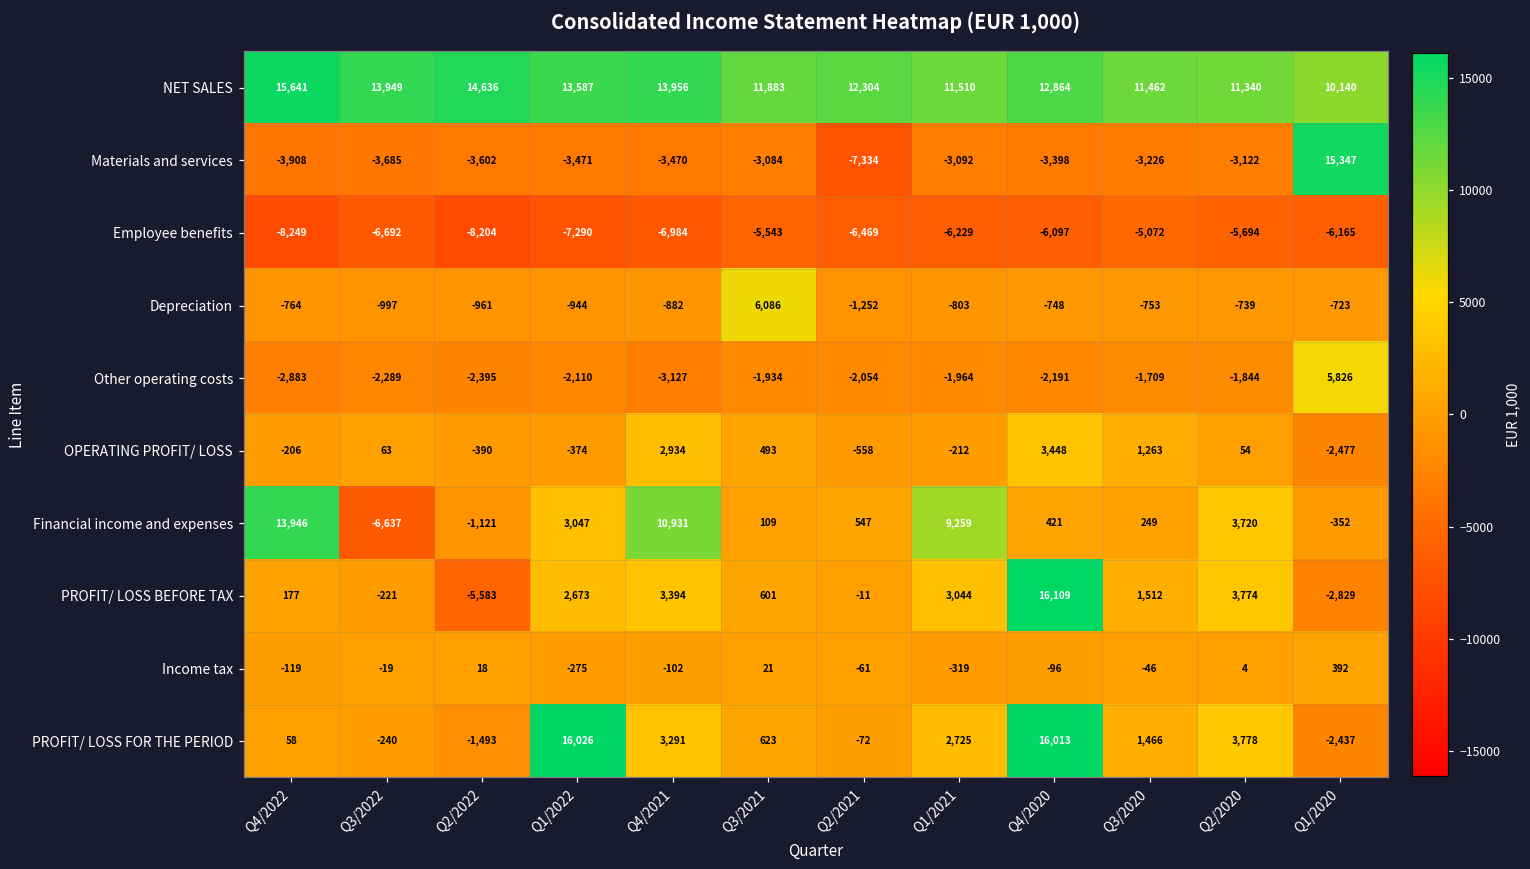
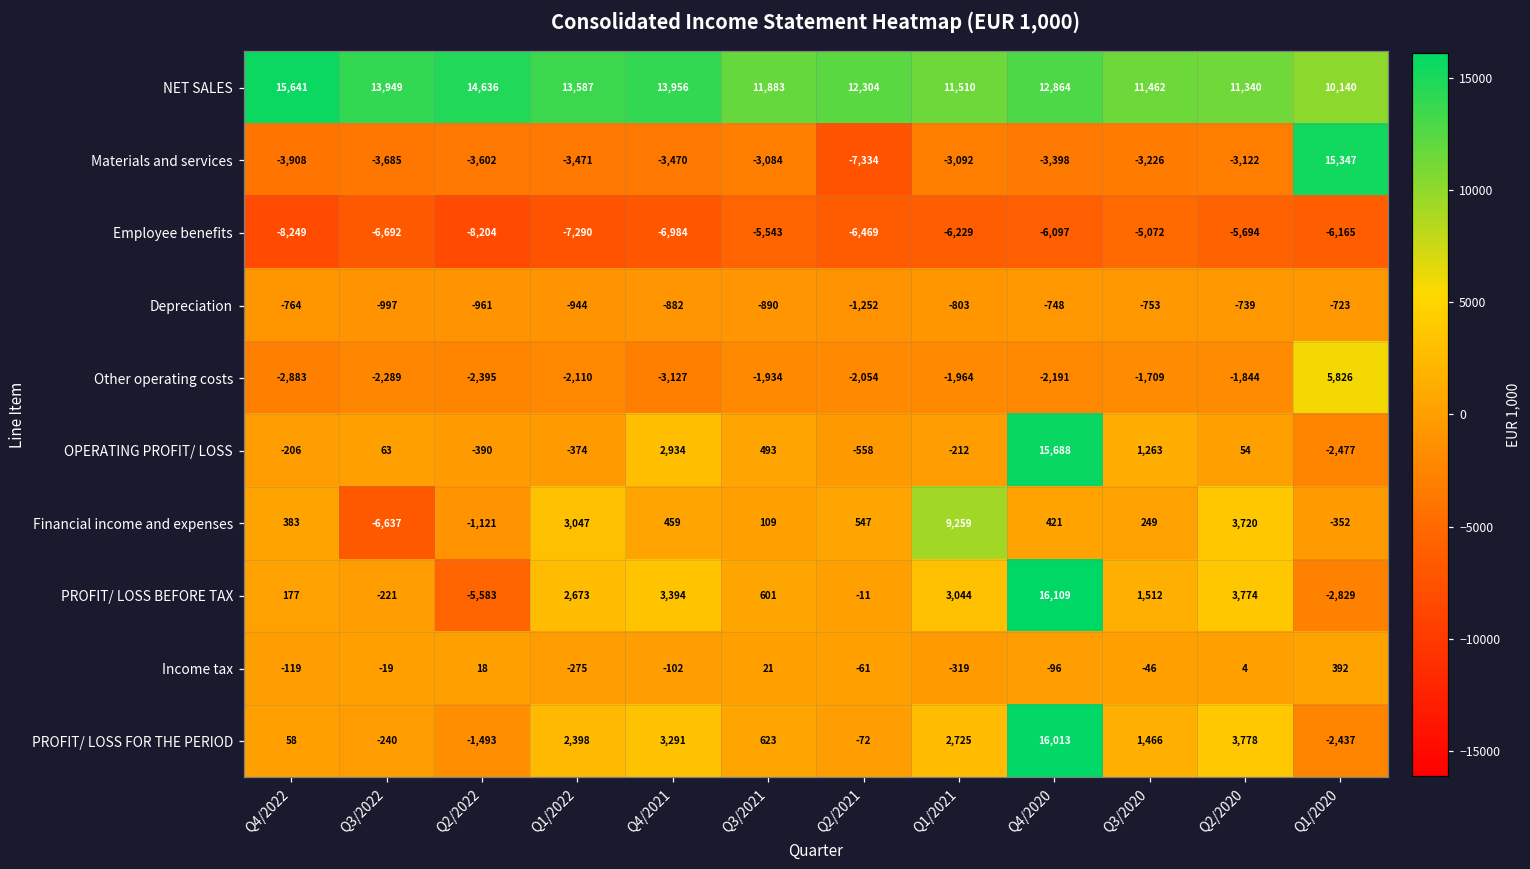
  {
    "NET SALES": {
      "Q4/2022": "15,641",
      "Q3/2022": "13,949",
      "Q2/2022": "14,636",
      "Q1/2022": "13,587",
      "Q4/2021": "13,956",
      "Q3/2021": "11,883",
      "Q2/2021": "12,304",
      "Q1/2021": "11,510",
      "Q4/2020": "12,864",
      "Q3/2020": "11,462",
      "Q2/2020": "11,340",
      "Q1/2020": "10,140"
    },
    "Materials and services": {
      "Q4/2022": "-3,908",
      "Q3/2022": "-3,685",
      "Q2/2022": "-3,602",
      "Q1/2022": "-3,471",
      "Q4/2021": "-3,470",
      "Q3/2021": "-3,084",
      "Q2/2021": "-7,334",
      "Q1/2021": "-3,092",
      "Q4/2020": "-3,398",
      "Q3/2020": "-3,226",
      "Q2/2020": "-3,122",
      "Q1/2020": "15,347"
    },
    "Employee benefits": {
      "Q4/2022": "-8,249",
      "Q3/2022": "-6,692",
      "Q2/2022": "-8,204",
      "Q1/2022": "-7,290",
      "Q4/2021": "-6,984",
      "Q3/2021": "-5,543",
      "Q2/2021": "-6,469",
      "Q1/2021": "-6,229",
      "Q4/2020": "-6,097",
      "Q3/2020": "-5,072",
      "Q2/2020": "-5,694",
      "Q1/2020": "-6,165"
    },
    "Depreciation": {
      "Q4/2022": "-764",
      "Q3/2022": "-997",
      "Q2/2022": "-961",
      "Q1/2022": "-944",
      "Q4/2021": "-882",
-     "Q3/2021": "6,086",
+     "Q3/2021": "-890",
      "Q2/2021": "-1,252",
      "Q1/2021": "-803",
      "Q4/2020": "-748",
      "Q3/2020": "-753",
      "Q2/2020": "-739",
      "Q1/2020": "-723"
    },
    "Other operating costs": {
      "Q4/2022": "-2,883",
      "Q3/2022": "-2,289",
      "Q2/2022": "-2,395",
      "Q1/2022": "-2,110",
      "Q4/2021": "-3,127",
      "Q3/2021": "-1,934",
      "Q2/2021": "-2,054",
      "Q1/2021": "-1,964",
      "Q4/2020": "-2,191",
      "Q3/2020": "-1,709",
      "Q2/2020": "-1,844",
      "Q1/2020": "5,826"
    },
    "OPERATING PROFIT/ LOSS": {
      "Q4/2022": "-206",
      "Q3/2022": "63",
      "Q2/2022": "-390",
      "Q1/2022": "-374",
      "Q4/2021": "2,934",
      "Q3/2021": "493",
      "Q2/2021": "-558",
      "Q1/2021": "-212",
-     "Q4/2020": "3,448",
+     "Q4/2020": "15,688",
      "Q3/2020": "1,263",
      "Q2/2020": "54",
      "Q1/2020": "-2,477"
    },
    "Financial income and expenses": {
-     "Q4/2022": "13,946",
+     "Q4/2022": "383",
      "Q3/2022": "-6,637",
      "Q2/2022": "-1,121",
      "Q1/2022": "3,047",
-     "Q4/2021": "10,931",
+     "Q4/2021": "459",
      "Q3/2021": "109",
      "Q2/2021": "547",
      "Q1/2021": "9,259",
      "Q4/2020": "421",
      "Q3/2020": "249",
      "Q2/2020": "3,720",
      "Q1/2020": "-352"
    },
    "PROFIT/ LOSS BEFORE TAX": {
      "Q4/2022": "177",
      "Q3/2022": "-221",
      "Q2/2022": "-5,583",
      "Q1/2022": "2,673",
      "Q4/2021": "3,394",
      "Q3/2021": "601",
      "Q2/2021": "-11",
      "Q1/2021": "3,044",
      "Q4/2020": "16,109",
      "Q3/2020": "1,512",
      "Q2/2020": "3,774",
      "Q1/2020": "-2,829"
    },
    "Income tax": {
      "Q4/2022": "-119",
      "Q3/2022": "-19",
      "Q2/2022": "18",
      "Q1/2022": "-275",
      "Q4/2021": "-102",
      "Q3/2021": "21",
      "Q2/2021": "-61",
      "Q1/2021": "-319",
      "Q4/2020": "-96",
      "Q3/2020": "-46",
      "Q2/2020": "4",
      "Q1/2020": "392"
    },
    "PROFIT/ LOSS FOR THE PERIOD": {
      "Q4/2022": "58",
      "Q3/2022": "-240",
      "Q2/2022": "-1,493",
-     "Q1/2022": "16,026",
+     "Q1/2022": "2,398",
      "Q4/2021": "3,291",
      "Q3/2021": "623",
      "Q2/2021": "-72",
      "Q1/2021": "2,725",
      "Q4/2020": "16,013",
      "Q3/2020": "1,466",
      "Q2/2020": "3,778",
      "Q1/2020": "-2,437"
    }
  }
